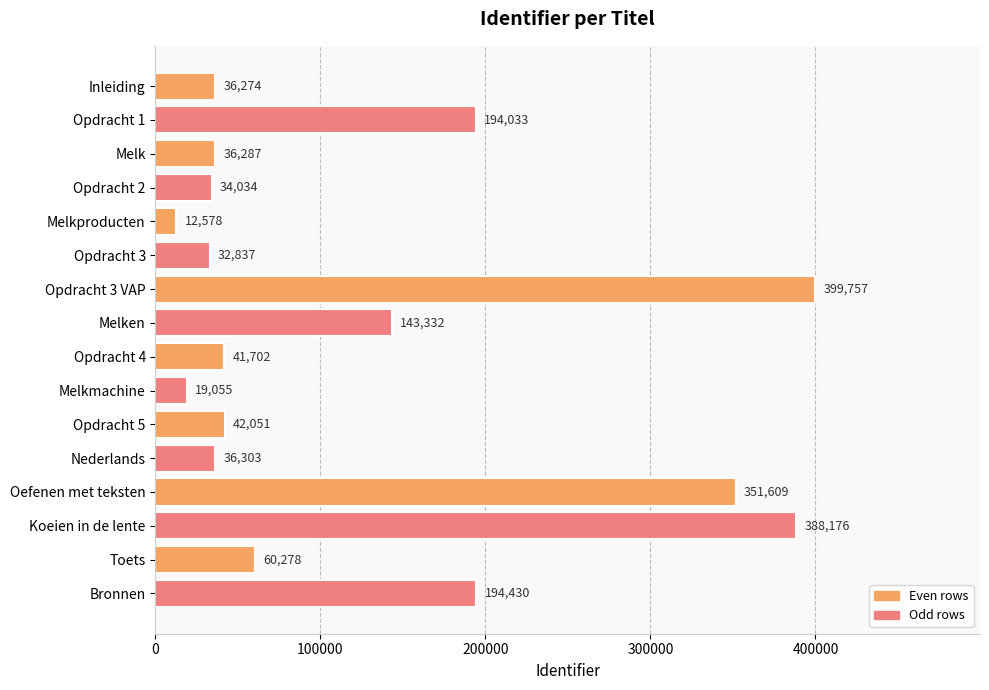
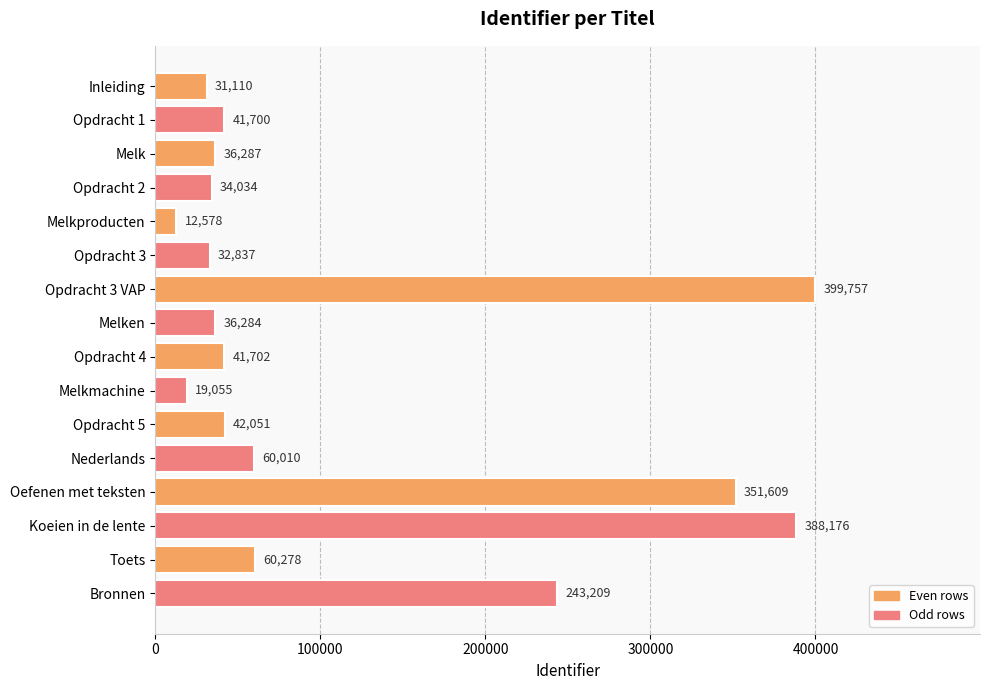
  {
-   "Inleiding": "36,274",
-   "Opdracht 1": "194,033",
+   "Inleiding": "31,110",
+   "Opdracht 1": "41,700",
    "Melk": "36,287",
    "Opdracht 2": "34,034",
    "Melkproducten": "12,578",
    "Opdracht 3": "32,837",
    "Opdracht 3 VAP": "399,757",
-   "Melken": "143,332",
+   "Melken": "36,284",
    "Opdracht 4": "41,702",
    "Melkmachine": "19,055",
    "Opdracht 5": "42,051",
-   "Nederlands": "36,303",
+   "Nederlands": "60,010",
    "Oefenen met teksten": "351,609",
    "Koeien in de lente": "388,176",
    "Toets": "60,278",
-   "Bronnen": "194,430"
+   "Bronnen": "243,209"
  }
